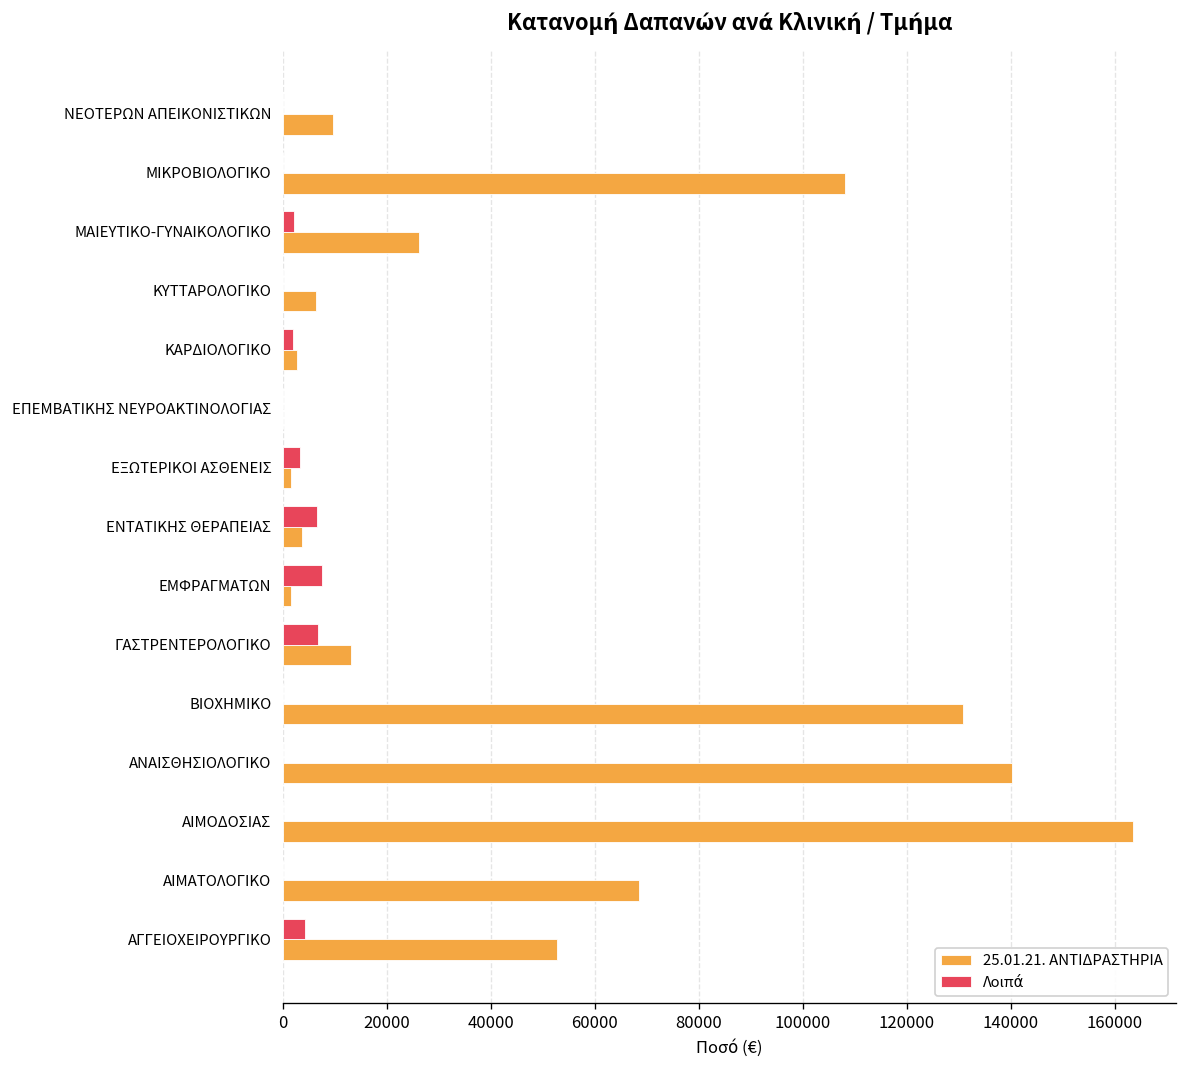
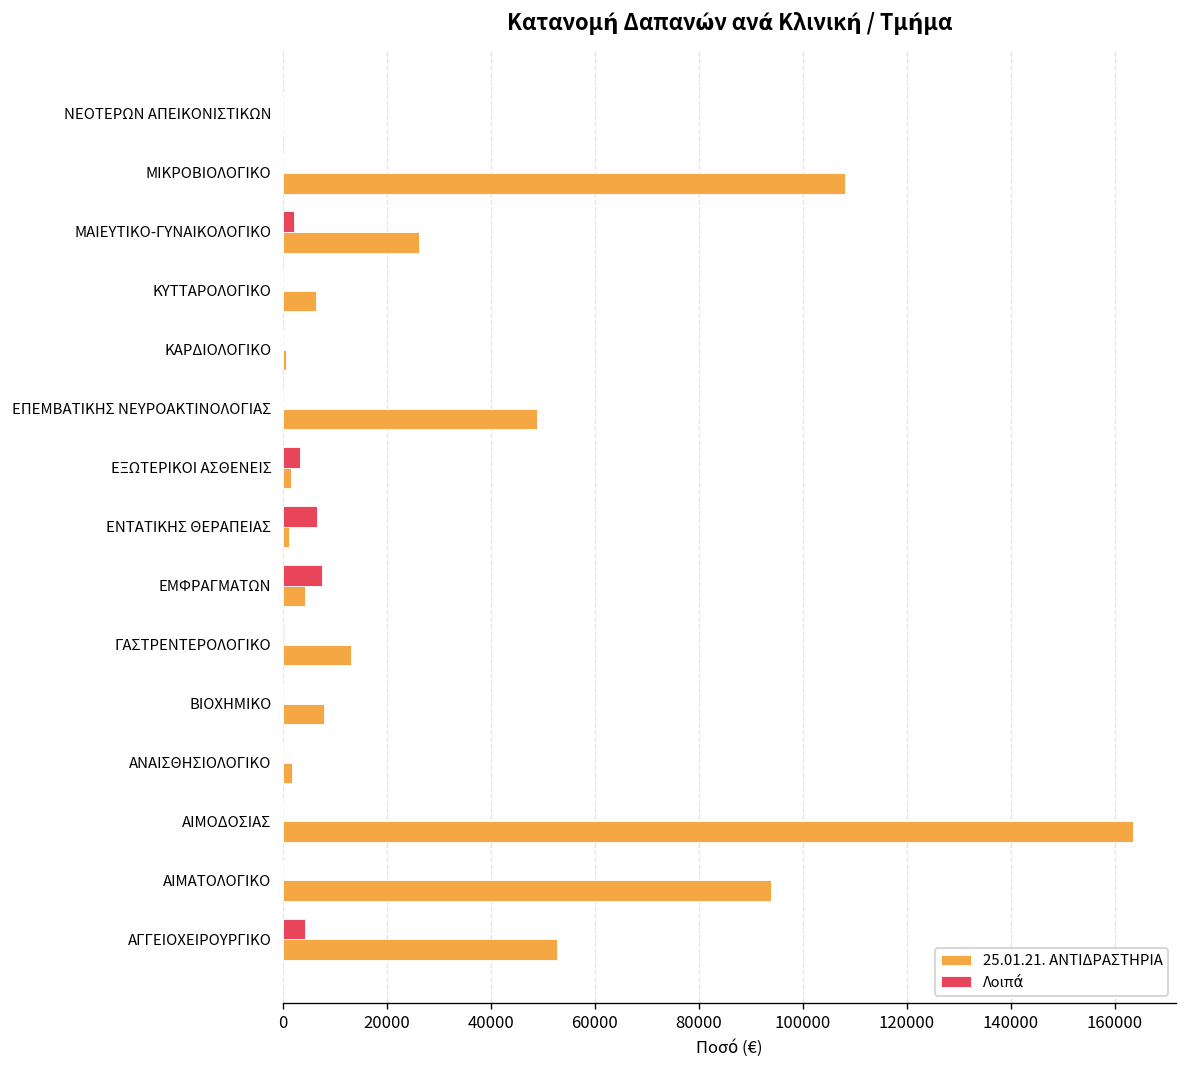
  {
    "25.01.21. ΑΝΤΙΔΡΑΣΤΗΡΙΑ": {
-     "ΝΕΟΤΕΡΩΝ ΑΠΕΙΚΟΝΙΣΤΙΚΩΝ": 10000,
+     "ΝΕΟΤΕΡΩΝ ΑΠΕΙΚΟΝΙΣΤΙΚΩΝ": 0,
      "ΜΙΚΡΟΒΙΟΛΟΓΙΚΟ": 108000,
      "ΜΑΙΕΥΤΙΚΟ-ΓΥΝΑΙΚΟΛΟΓΙΚΟ": 26000,
      "ΚΥΤΤΑΡΟΛΟΓΙΚΟ": 6000,
-     "ΚΑΡΔΙΟΛΟΓΙΚΟ": 3000,
-     "ΕΠΕΜΒΑΤΙΚΗΣ ΝΕΥΡΟΑΚΤΙΝΟΛΟΓΙΑΣ": 0,
+     "ΚΑΡΔΙΟΛΟΓΙΚΟ": 1000,
+     "ΕΠΕΜΒΑΤΙΚΗΣ ΝΕΥΡΟΑΚΤΙΝΟΛΟΓΙΑΣ": 49000,
      "ΕΞΩΤΕΡΙΚΟΙ ΑΣΘΕΝΕΙΣ": 2000,
-     "ΕΝΤΑΤΙΚΗΣ ΘΕΡΑΠΕΙΑΣ": 4000,
-     "ΕΜΦΡΑΓΜΑΤΩΝ": 1000,
+     "ΕΝΤΑΤΙΚΗΣ ΘΕΡΑΠΕΙΑΣ": 1000,
+     "ΕΜΦΡΑΓΜΑΤΩΝ": 4000,
      "ΓΑΣΤΡΕΝΤΕΡΟΛΟΓΙΚΟ": 13000,
-     "ΒΙΟΧΗΜΙΚΟ": 131000,
-     "ΑΝΑΙΣΘΗΣΙΟΛΟΓΙΚΟ": 140000,
+     "ΒΙΟΧΗΜΙΚΟ": 8000,
+     "ΑΝΑΙΣΘΗΣΙΟΛΟΓΙΚΟ": 2000,
      "ΑΙΜΟΔΟΣΙΑΣ": 164000,
-     "ΑΙΜΑΤΟΛΟΓΙΚΟ": 68000,
+     "ΑΙΜΑΤΟΛΟΓΙΚΟ": 94000,
      "ΑΓΓΕΙΟΧΕΙΡΟΥΡΓΙΚΟ": 53000
    },
    "Λοιπά": {
      "ΝΕΟΤΕΡΩΝ ΑΠΕΙΚΟΝΙΣΤΙΚΩΝ": 0,
      "ΜΙΚΡΟΒΙΟΛΟΓΙΚΟ": 0,
      "ΜΑΙΕΥΤΙΚΟ-ΓΥΝΑΙΚΟΛΟΓΙΚΟ": 2000,
      "ΚΥΤΤΑΡΟΛΟΓΙΚΟ": 0,
-     "ΚΑΡΔΙΟΛΟΓΙΚΟ": 2000,
+     "ΚΑΡΔΙΟΛΟΓΙΚΟ": 0,
      "ΕΠΕΜΒΑΤΙΚΗΣ ΝΕΥΡΟΑΚΤΙΝΟΛΟΓΙΑΣ": 0,
      "ΕΞΩΤΕΡΙΚΟΙ ΑΣΘΕΝΕΙΣ": 3000,
      "ΕΝΤΑΤΙΚΗΣ ΘΕΡΑΠΕΙΑΣ": 7000,
      "ΕΜΦΡΑΓΜΑΤΩΝ": 7000,
-     "ΓΑΣΤΡΕΝΤΕΡΟΛΟΓΙΚΟ": 7000,
+     "ΓΑΣΤΡΕΝΤΕΡΟΛΟΓΙΚΟ": 0,
      "ΒΙΟΧΗΜΙΚΟ": 0,
      "ΑΝΑΙΣΘΗΣΙΟΛΟΓΙΚΟ": 0,
      "ΑΙΜΟΔΟΣΙΑΣ": 0,
      "ΑΙΜΑΤΟΛΟΓΙΚΟ": 0,
      "ΑΓΓΕΙΟΧΕΙΡΟΥΡΓΙΚΟ": 4000
    }
  }
